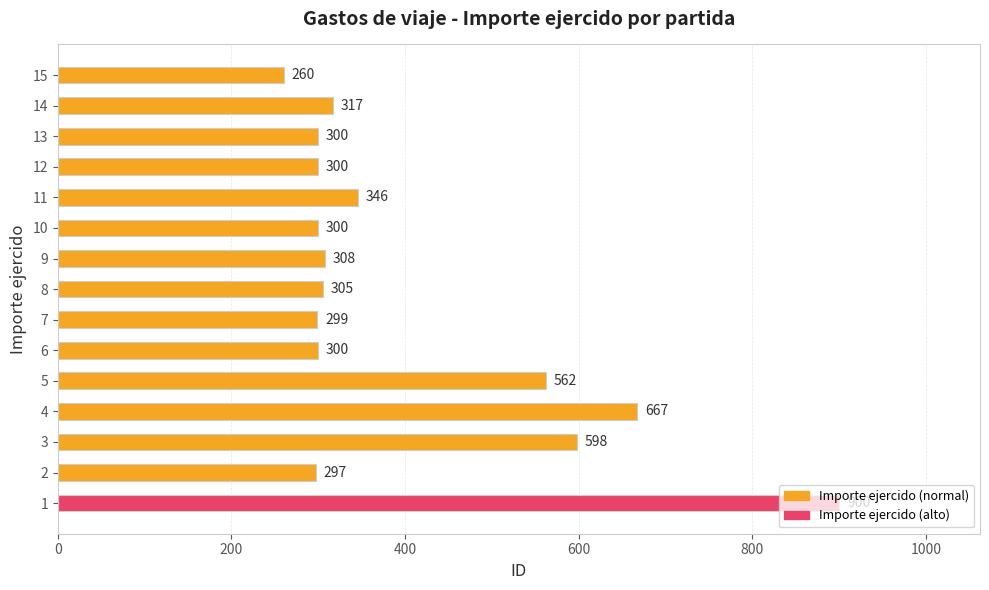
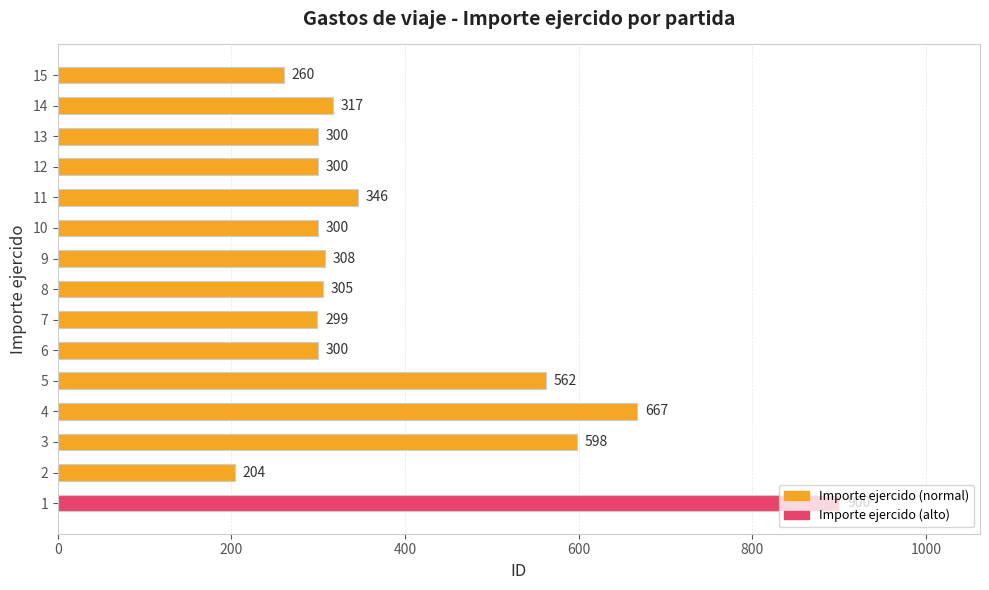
  {
    "15": 260,
    "14": 317,
    "13": 300,
    "12": 300,
    "11": 346,
    "10": 300,
    "9": 308,
    "8": 305,
    "7": 299,
    "6": 300,
    "5": 562,
    "4": 667,
    "3": 598,
-   "2": 297
+   "2": 204
  }
